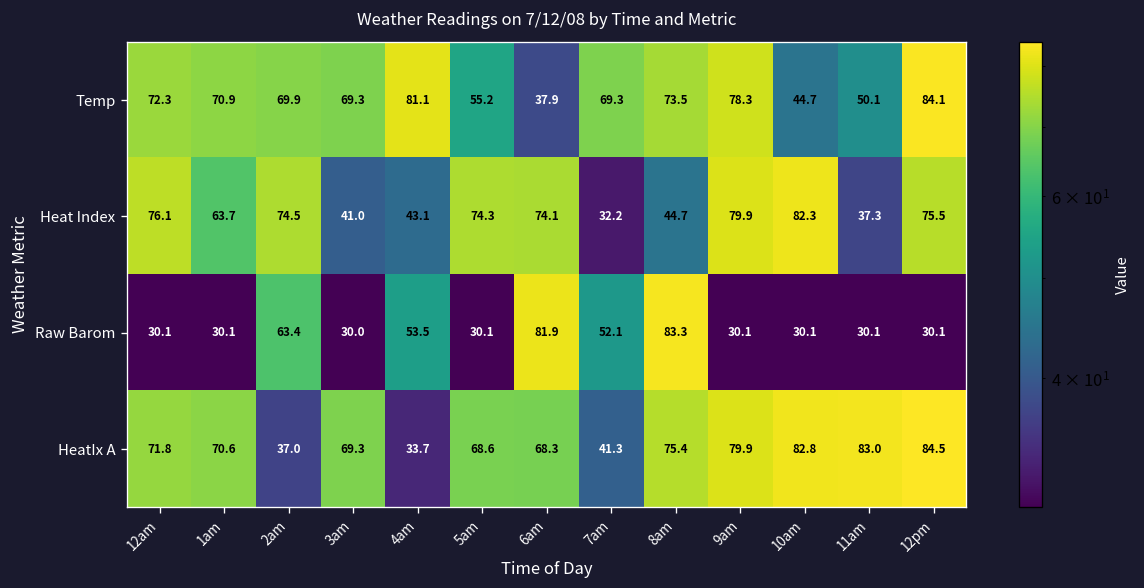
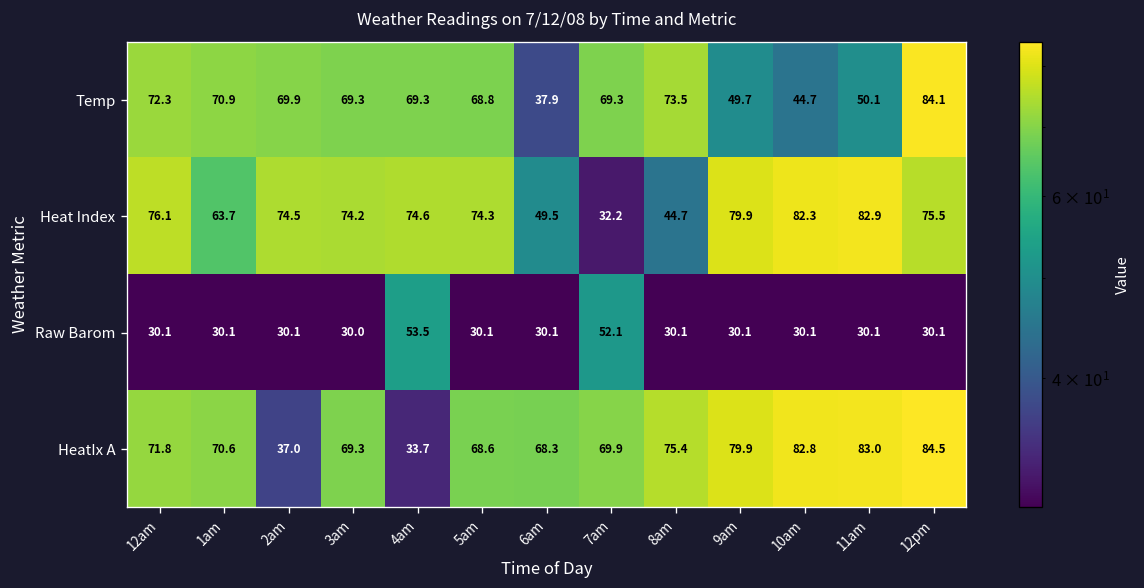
  {
    "Temp": {
      "12am": 72.3,
      "1am": 70.9,
      "2am": 69.9,
      "3am": 69.3,
-     "4am": 81.1,
-     "5am": 55.2,
+     "4am": 69.3,
+     "5am": 68.8,
      "6am": 37.9,
      "7am": 69.3,
      "8am": 73.5,
-     "9am": 78.3,
+     "9am": 49.7,
      "10am": 44.7,
      "11am": 50.1,
      "12pm": 84.1
    },
    "Heat Index": {
      "12am": 76.1,
      "1am": 63.7,
      "2am": 74.5,
-     "3am": 41.0,
-     "4am": 43.1,
+     "3am": 74.2,
+     "4am": 74.6,
      "5am": 74.3,
-     "6am": 74.1,
+     "6am": 49.5,
      "7am": 32.2,
      "8am": 44.7,
      "9am": 79.9,
      "10am": 82.3,
-     "11am": 37.3,
+     "11am": 82.9,
      "12pm": 75.5
    },
    "Raw Barom": {
      "12am": 30.1,
      "1am": 30.1,
-     "2am": 63.4,
+     "2am": 30.1,
      "3am": 30.0,
      "4am": 53.5,
      "5am": 30.1,
-     "6am": 81.9,
+     "6am": 30.1,
      "7am": 52.1,
-     "8am": 83.3,
+     "8am": 30.1,
      "9am": 30.1,
      "10am": 30.1,
      "11am": 30.1,
      "12pm": 30.1
    },
    "HeatIx A": {
      "12am": 71.8,
      "1am": 70.6,
      "2am": 37.0,
      "3am": 69.3,
      "4am": 33.7,
      "5am": 68.6,
      "6am": 68.3,
-     "7am": 41.3,
+     "7am": 69.9,
      "8am": 75.4,
      "9am": 79.9,
      "10am": 82.8,
      "11am": 83.0,
      "12pm": 84.5
    }
  }
